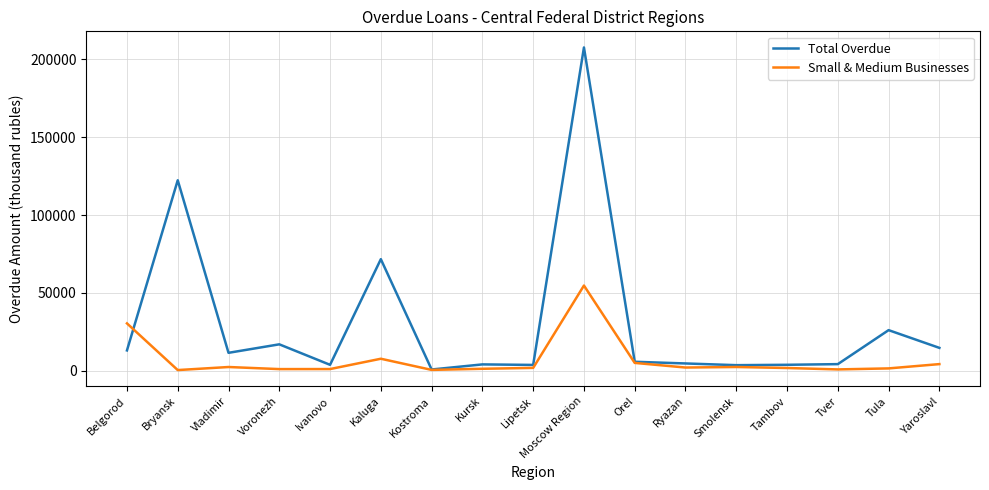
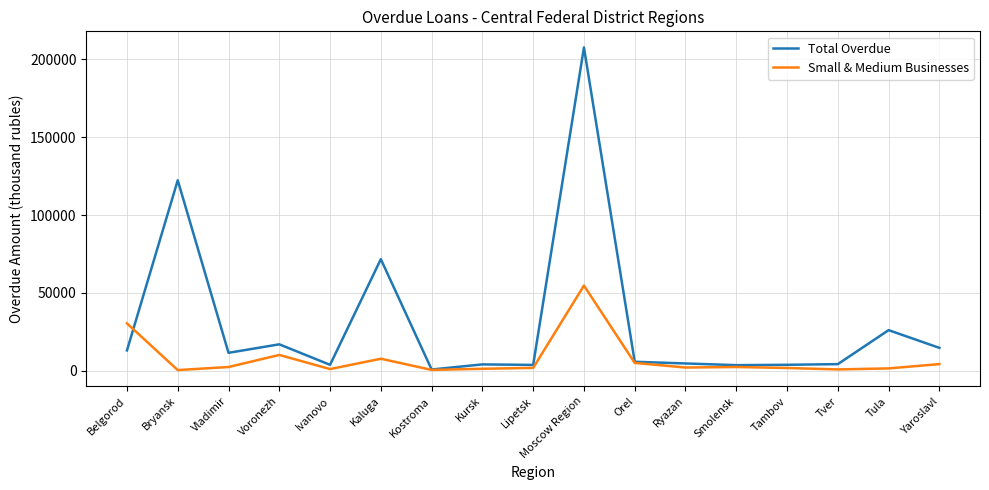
  {
    "Total Overdue": {
      "Belgorod": 13000,
      "Bryansk": 122000,
      "Vladimir": 12000,
      "Voronezh": 17000,
      "Ivanovo": 4000,
      "Kaluga": 72000,
      "Kursk": 4000,
      "Lipetsk": 4000,
      "Moscow Region": 208000,
      "Ryazan": 5000,
      "Tambov": 4000,
      "Tver": 4000,
      "Tula": 26000,
      "Yaroslavl": 15000
    },
    "Small & Medium Businesses": {
      "Belgorod": 30000,
      "Bryansk": 0,
      "Vladimir": 2000,
-     "Voronezh": 1000,
+     "Voronezh": 10000,
      "Ivanovo": 1000,
      "Kaluga": 8000,
      "Kursk": 1000,
      "Lipetsk": 2000,
      "Moscow Region": 55000,
      "Ryazan": 2000,
      "Tambov": 2000,
      "Tver": 1000,
      "Tula": 2000,
      "Yaroslavl": 4000
    }
  }
